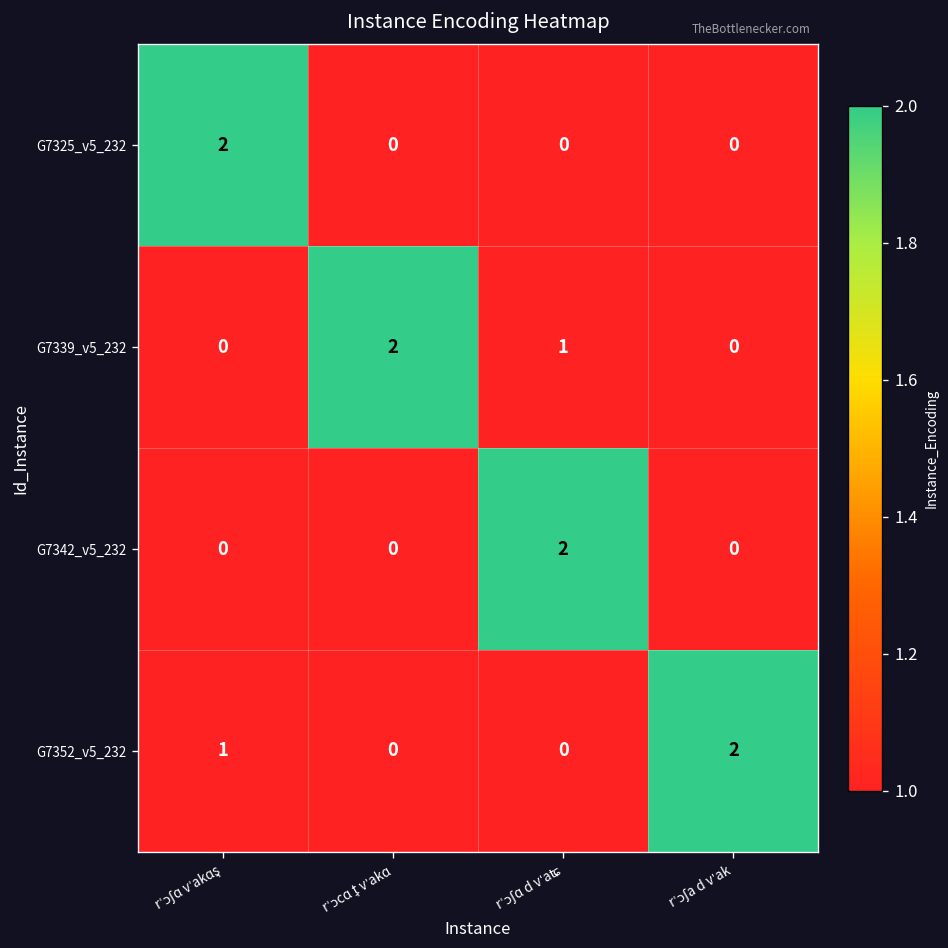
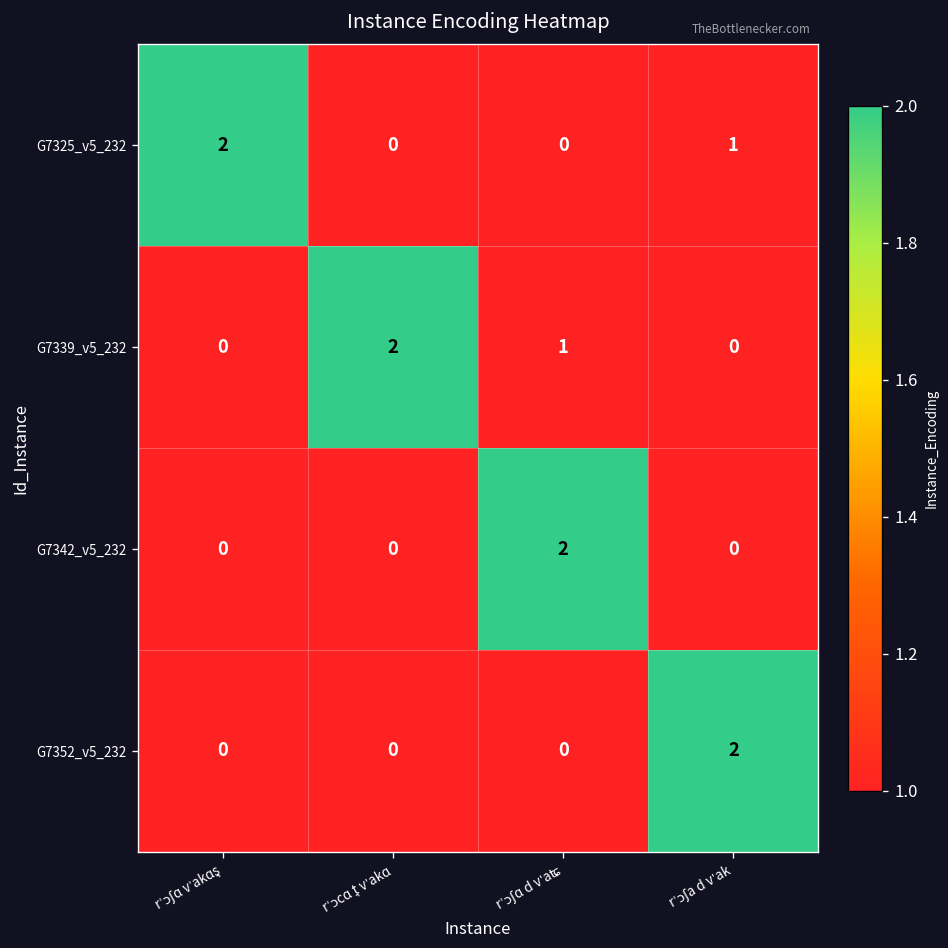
  {
    "G7325_v5_232": {
      "rˈɔʃɑ vˈakɑs͉": 2,
      "rˈɔcɑ t͉ vˈakɑ": 0,
      "rˈɔʃɑ d vˈaʨ": 0,
-     "rˈɔʃa d vˈak": 0
+     "rˈɔʃa d vˈak": 1
    },
    "G7339_v5_232": {
      "rˈɔʃɑ vˈakɑs͉": 0,
      "rˈɔcɑ t͉ vˈakɑ": 2,
      "rˈɔʃɑ d vˈaʨ": 1,
      "rˈɔʃa d vˈak": 0
    },
    "G7342_v5_232": {
      "rˈɔʃɑ vˈakɑs͉": 0,
      "rˈɔcɑ t͉ vˈakɑ": 0,
      "rˈɔʃɑ d vˈaʨ": 2,
      "rˈɔʃa d vˈak": 0
    },
    "G7352_v5_232": {
-     "rˈɔʃɑ vˈakɑs͉": 1,
+     "rˈɔʃɑ vˈakɑs͉": 0,
      "rˈɔcɑ t͉ vˈakɑ": 0,
      "rˈɔʃɑ d vˈaʨ": 0,
      "rˈɔʃa d vˈak": 2
    }
  }
